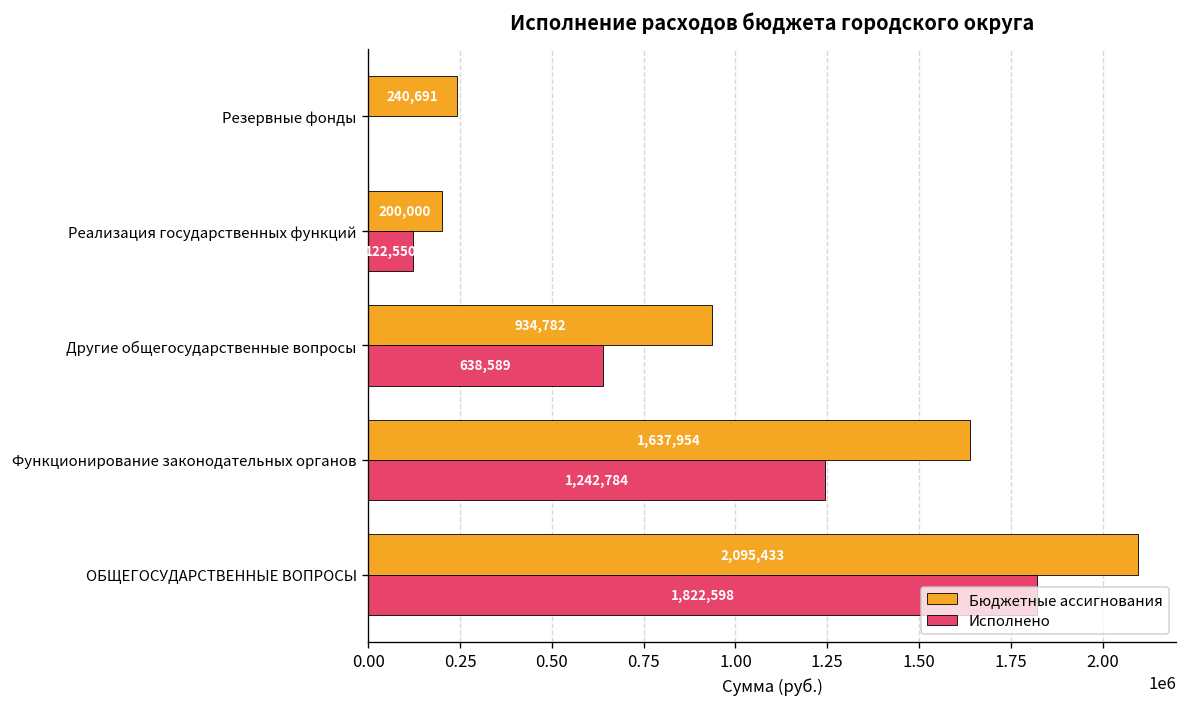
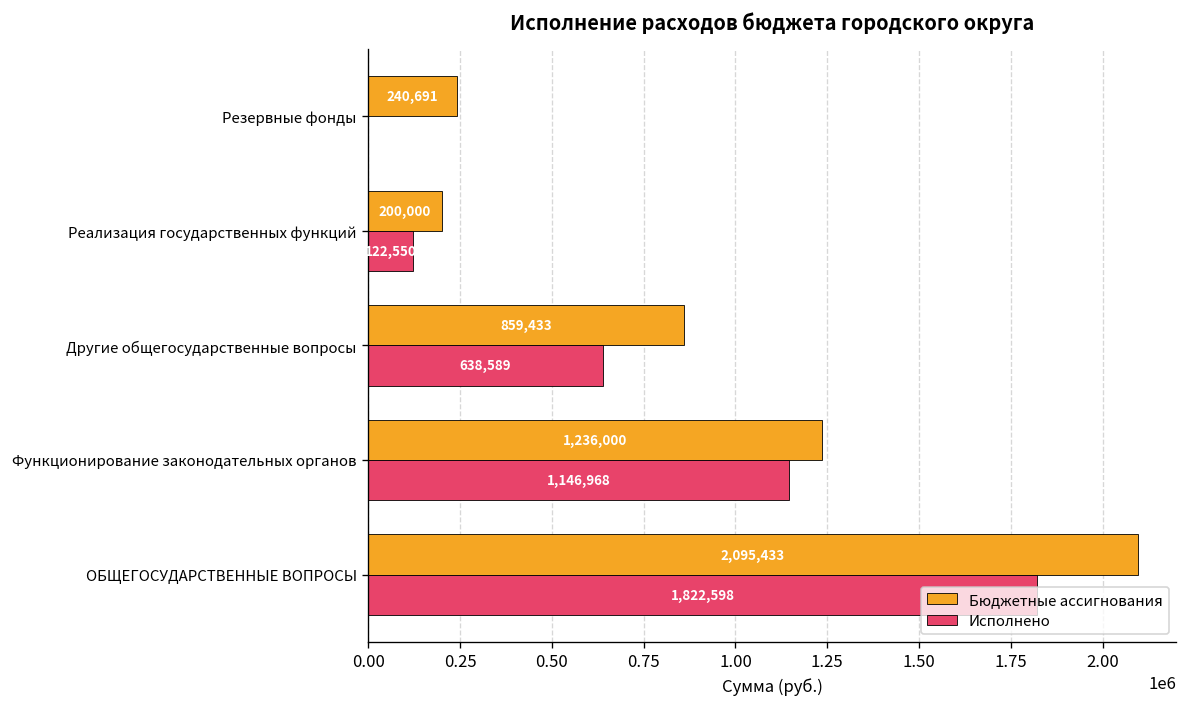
  {
    "Бюджетные ассигнования": {
      "Резервные фонды": "240,691",
      "Реализация государственных функций": "200,000",
-     "Другие общегосударственные вопросы": "934,782",
-     "Функционирование законодательных органов": "1,637,954",
+     "Другие общегосударственные вопросы": "859,433",
+     "Функционирование законодательных органов": "1,236,000",
      "ОБЩЕГОСУДАРСТВЕННЫЕ ВОПРОСЫ": "2,095,433"
    },
    "Исполнено": {
      "Реализация государственных функций": "122,550",
      "Другие общегосударственные вопросы": "638,589",
-     "Функционирование законодательных органов": "1,242,784"
+     "Функционирование законодательных органов": "1,146,968"
    }
  }
